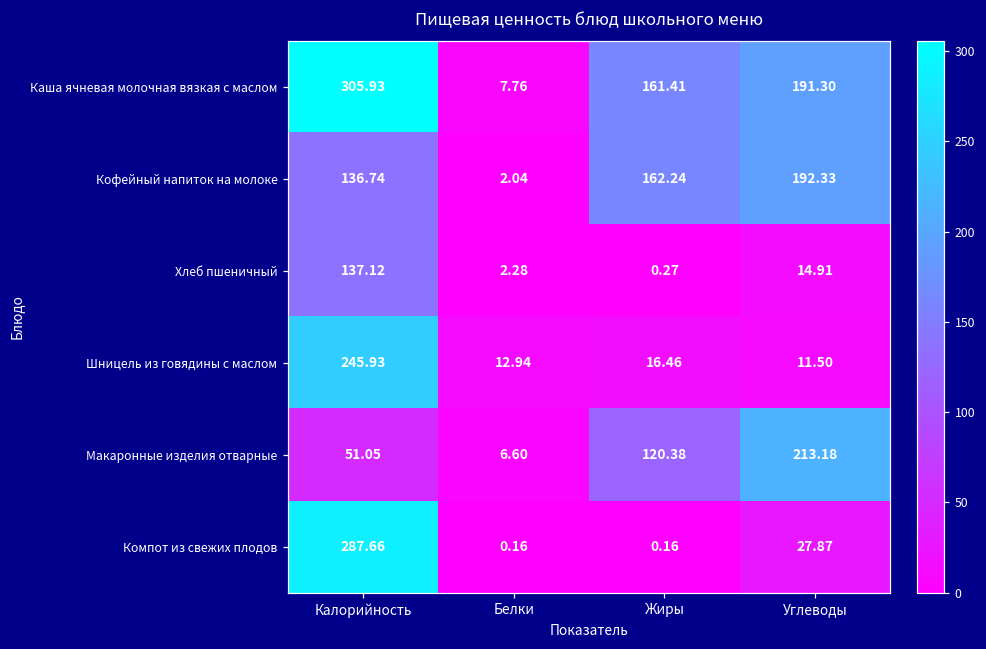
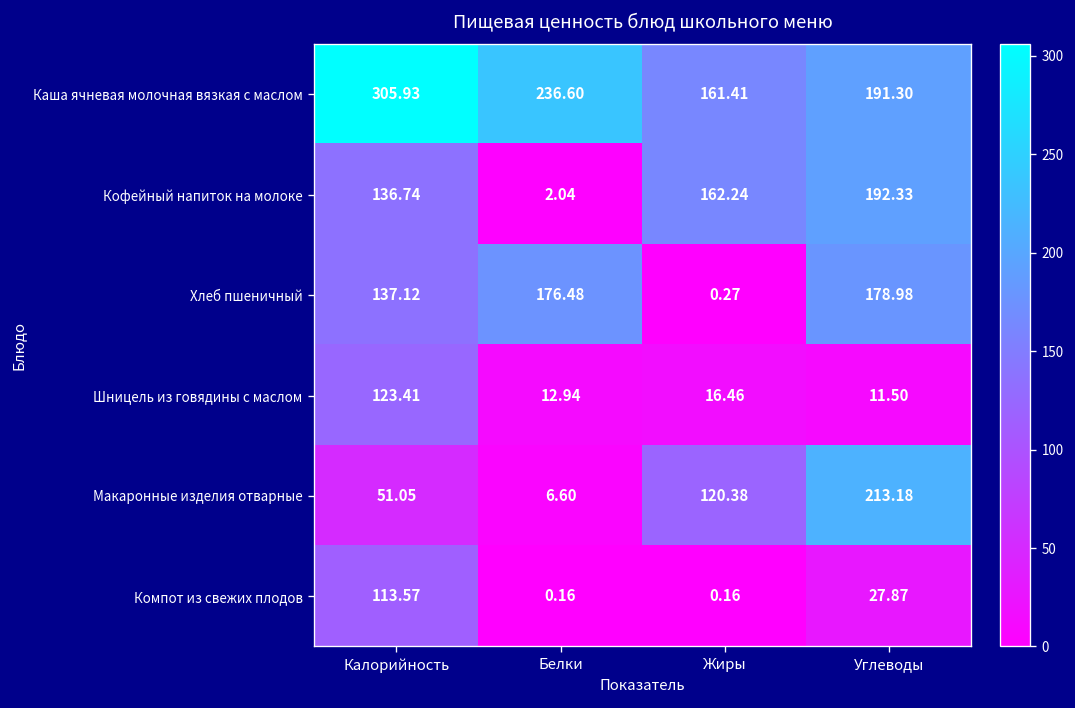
  {
    "Каша ячневая молочная вязкая с маслом": {
      "Калорийность": 305.93,
-     "Белки": 7.76,
+     "Белки": 236.60,
      "Жиры": 161.41,
      "Углеводы": 191.30
    },
    "Кофейный напиток на молоке": {
      "Калорийность": 136.74,
      "Белки": 2.04,
      "Жиры": 162.24,
      "Углеводы": 192.33
    },
    "Хлеб пшеничный": {
      "Калорийность": 137.12,
-     "Белки": 2.28,
+     "Белки": 176.48,
      "Жиры": 0.27,
-     "Углеводы": 14.91
+     "Углеводы": 178.98
    },
    "Шницель из говядины с маслом": {
-     "Калорийность": 245.93,
+     "Калорийность": 123.41,
      "Белки": 12.94,
      "Жиры": 16.46,
      "Углеводы": 11.50
    },
    "Макаронные изделия отварные": {
      "Калорийность": 51.05,
      "Белки": 6.60,
      "Жиры": 120.38,
      "Углеводы": 213.18
    },
    "Компот из свежих плодов": {
-     "Калорийность": 287.66,
+     "Калорийность": 113.57,
      "Белки": 0.16,
      "Жиры": 0.16,
      "Углеводы": 27.87
    }
  }
